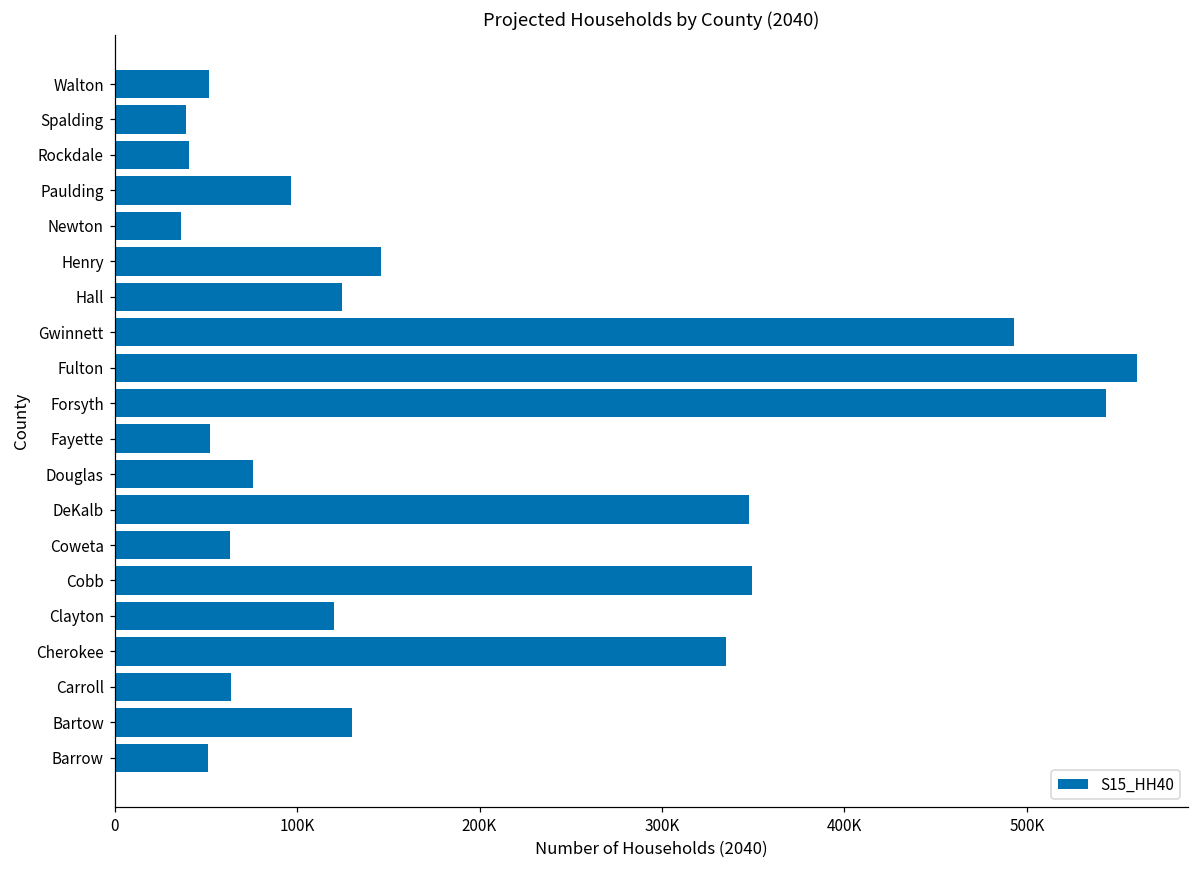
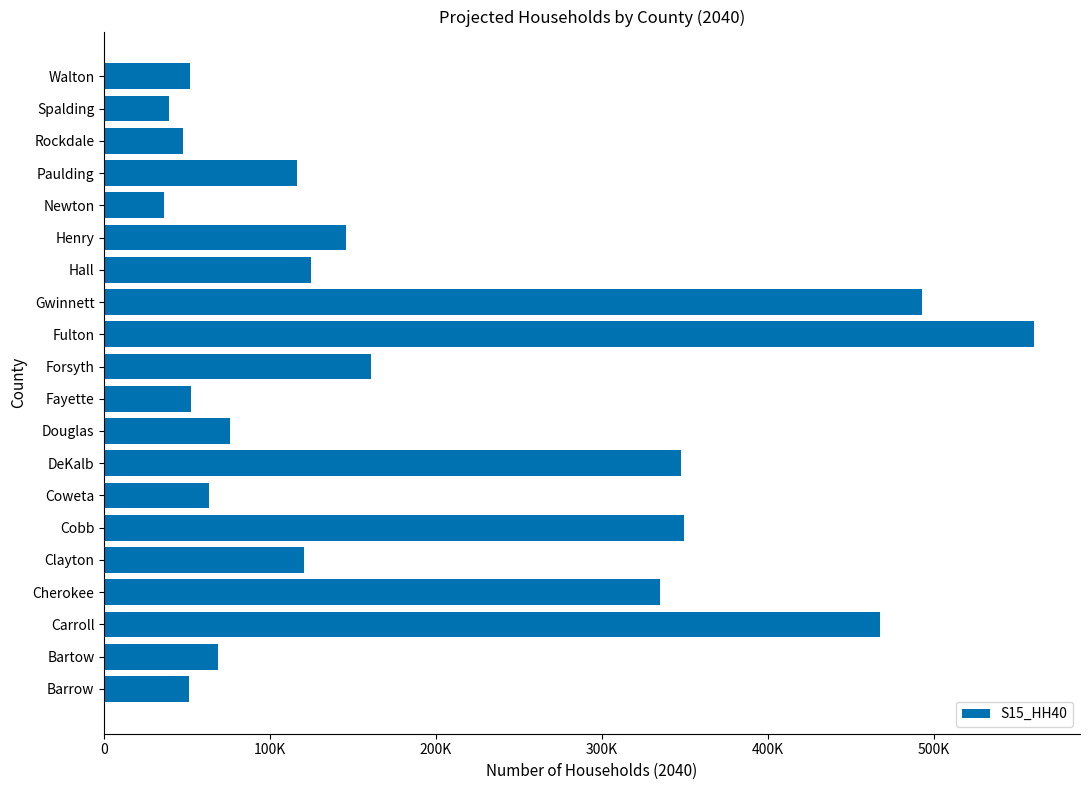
  {
    "Walton": 52000,
    "Spalding": 39000,
-   "Rockdale": 41000,
-   "Paulding": 97000,
+   "Rockdale": 48000,
+   "Paulding": 116000,
    "Newton": 36000,
    "Henry": 146000,
    "Hall": 125000,
    "Gwinnett": 493000,
    "Fulton": 560000,
-   "Forsyth": 543000,
+   "Forsyth": 161000,
    "Fayette": 52000,
    "Douglas": 76000,
    "DeKalb": 348000,
    "Coweta": 63000,
    "Cobb": 349000,
    "Clayton": 120000,
    "Cherokee": 335000,
-   "Carroll": 64000,
-   "Bartow": 130000,
+   "Carroll": 468000,
+   "Bartow": 68000,
    "Barrow": 51000
  }
